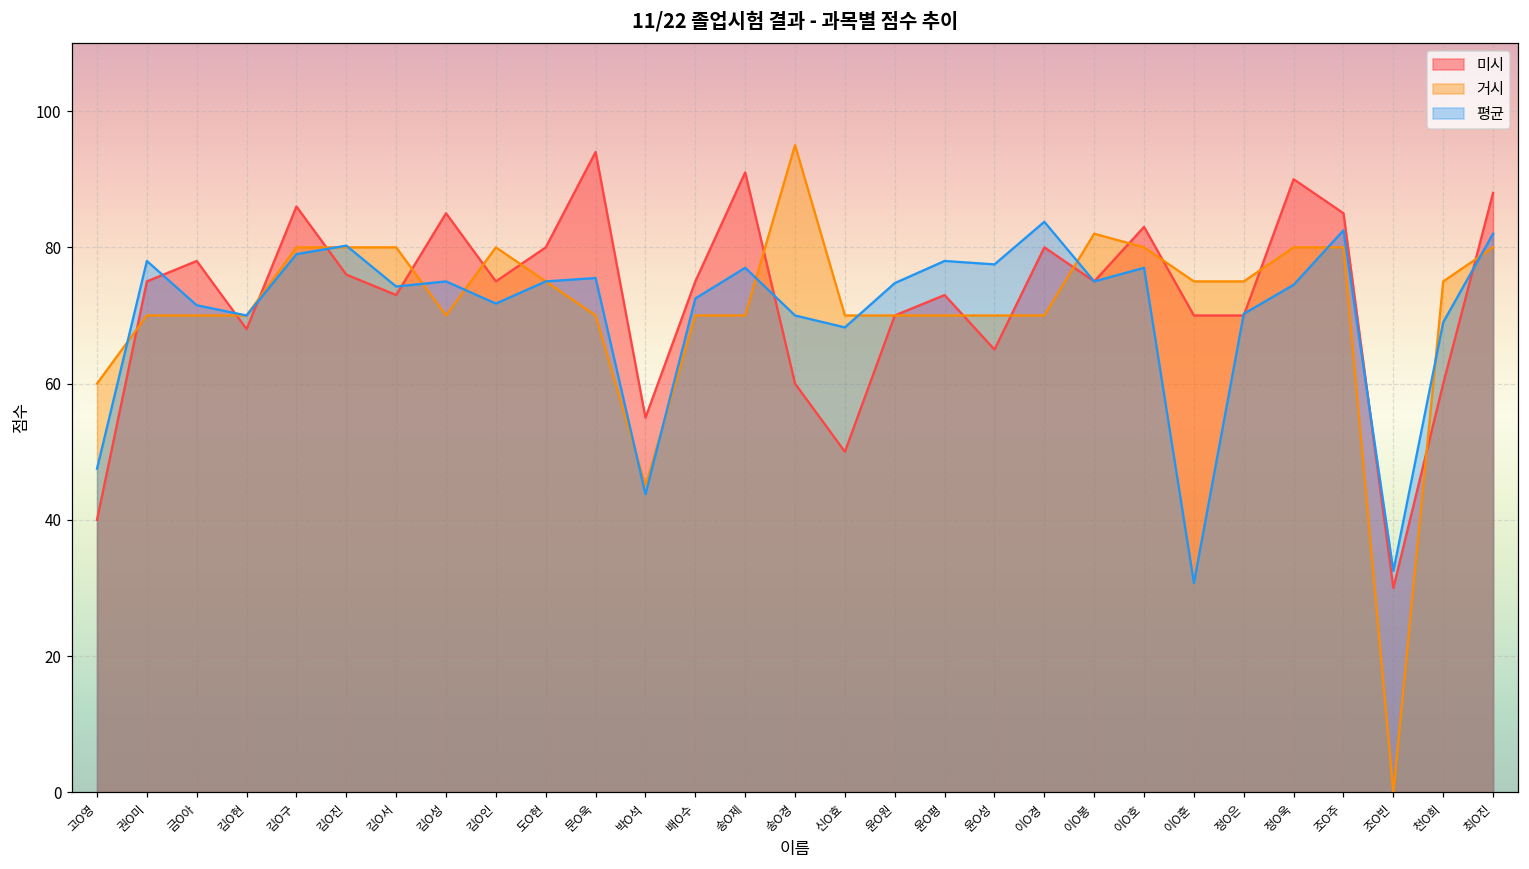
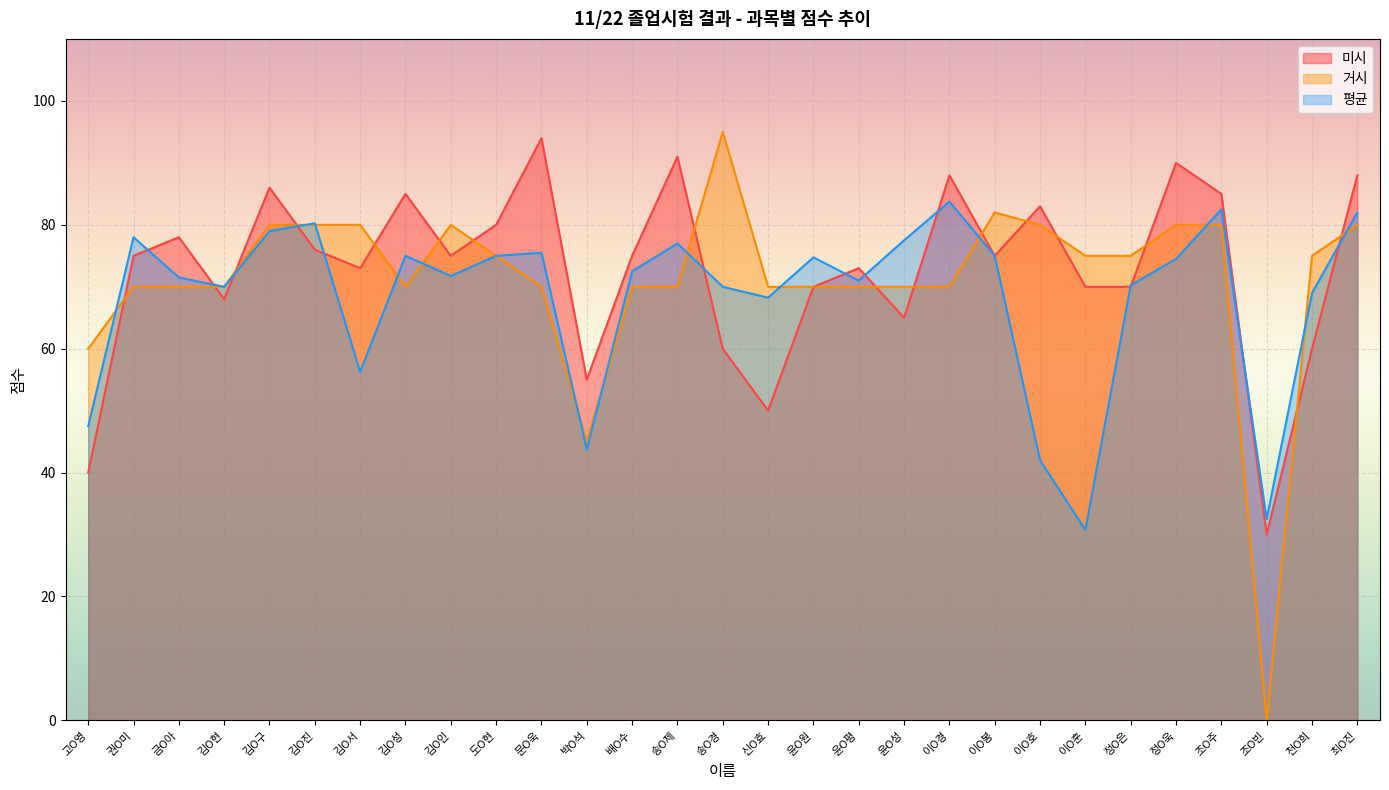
  {
    "미시": {
      "고O영": 40,
      "권O미": 75,
      "금O아": 78,
      "김O현": 68,
      "김O구": 86,
      "김O진": 76,
      "김O서": 73,
      "김O성": 85,
      "김O인": 75,
      "도O현": 80,
      "문O욱": 94,
      "박O석": 55,
      "배O수": 75,
      "송O제": 91,
      "송O경": 60,
      "신O효": 50,
      "윤O평": 73,
      "윤O성": 65,
-     "이O경": 80,
+     "이O경": 88,
      "이O호": 83,
      "이O훈": 70,
      "정O욱": 90,
      "조O주": 85,
      "조O빈": 30,
      "천O희": 60,
      "최O진": 88
    },
    "거시": {
      "고O영": 60,
      "권O미": 70,
      "금O아": 70,
      "김O구": 80,
      "김O서": 80,
      "김O성": 70,
      "김O인": 80,
      "문O욱": 70,
      "박O석": 45,
      "배O수": 70,
      "송O제": 70,
      "송O경": 95,
      "신O효": 70,
      "윤O평": 70,
      "윤O성": 70,
      "이O경": 70,
      "이O봉": 82,
      "이O호": 80,
      "이O훈": 75,
      "정O은": 75,
      "정O욱": 80,
      "조O주": 80,
      "조O빈": 0,
      "천O희": 75,
      "최O진": 80
    },
    "평균": {
      "고O영": 48,
      "권O미": 78,
      "금O아": 72,
      "김O구": 79,
-     "김O서": 74,
+     "김O서": 56,
      "김O성": 75,
      "김O인": 72,
      "문O욱": 76,
      "박O석": 44,
      "배O수": 73,
      "송O제": 77,
      "송O경": 70,
      "신O효": 68,
      "윤O원": 75,
-     "윤O평": 78,
+     "윤O평": 71,
      "윤O성": 78,
      "이O경": 84,
-     "이O호": 77,
+     "이O호": 42,
      "이O훈": 31,
      "정O욱": 75,
      "조O주": 83,
      "조O빈": 33,
      "천O희": 69,
      "최O진": 82
    }
  }
